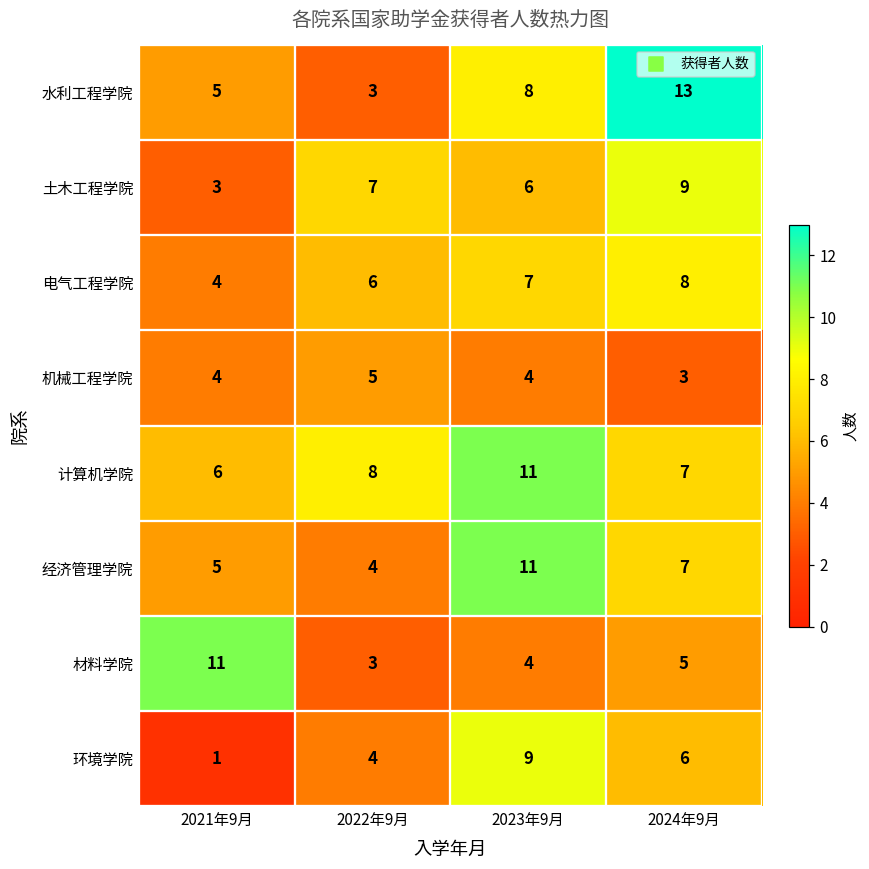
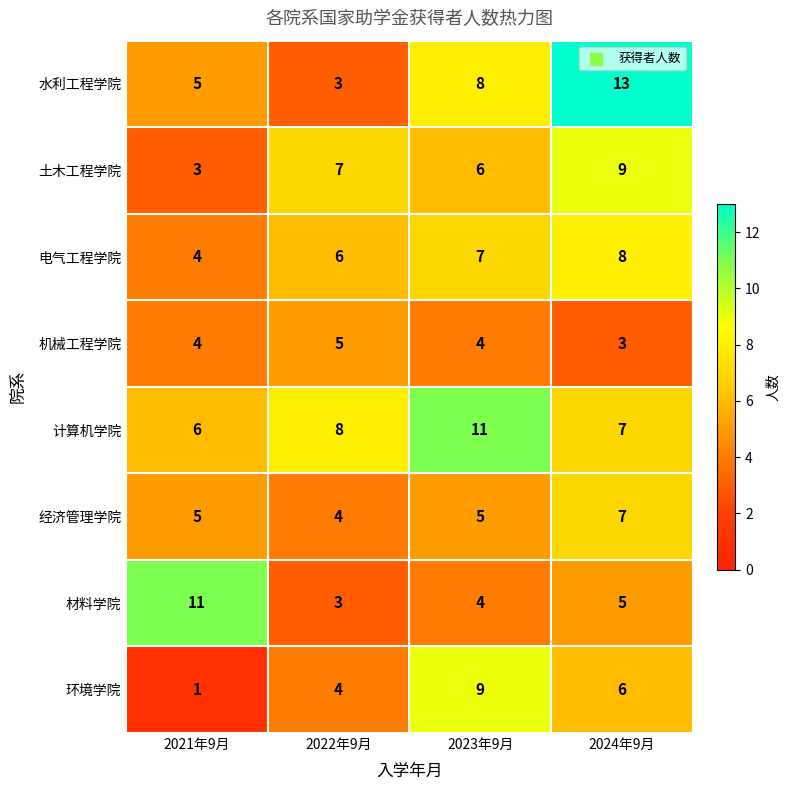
  {
    "水利工程学院": {
      "2021年9月": 5,
      "2022年9月": 3,
      "2023年9月": 8,
      "2024年9月": 13
    },
    "土木工程学院": {
      "2021年9月": 3,
      "2022年9月": 7,
      "2023年9月": 6,
      "2024年9月": 9
    },
    "电气工程学院": {
      "2021年9月": 4,
      "2022年9月": 6,
      "2023年9月": 7,
      "2024年9月": 8
    },
    "机械工程学院": {
      "2021年9月": 4,
      "2022年9月": 5,
      "2023年9月": 4,
      "2024年9月": 3
    },
    "计算机学院": {
      "2021年9月": 6,
      "2022年9月": 8,
      "2023年9月": 11,
      "2024年9月": 7
    },
    "经济管理学院": {
      "2021年9月": 5,
      "2022年9月": 4,
-     "2023年9月": 11,
+     "2023年9月": 5,
      "2024年9月": 7
    },
    "材料学院": {
      "2021年9月": 11,
      "2022年9月": 3,
      "2023年9月": 4,
      "2024年9月": 5
    },
    "环境学院": {
      "2021年9月": 1,
      "2022年9月": 4,
      "2023年9月": 9,
      "2024年9月": 6
    }
  }
